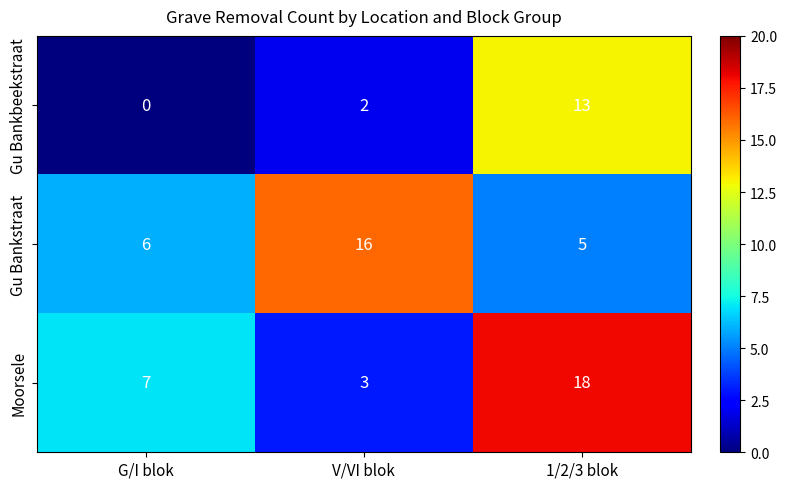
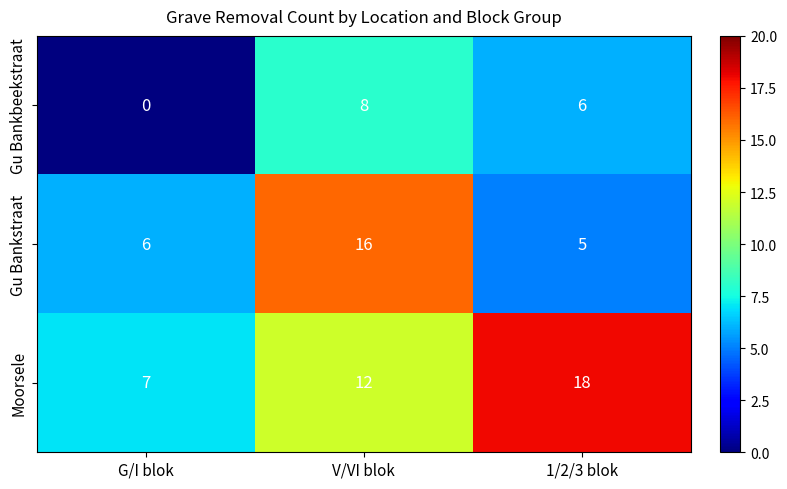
  {
    "Gu Bankbeekstraat": {
      "G/I blok": 0,
-     "V/VI blok": 2,
-     "1/2/3 blok": 13
+     "V/VI blok": 8,
+     "1/2/3 blok": 6
    },
    "Gu Bankstraat": {
      "G/I blok": 6,
      "V/VI blok": 16,
      "1/2/3 blok": 5
    },
    "Moorsele": {
      "G/I blok": 7,
-     "V/VI blok": 3,
+     "V/VI blok": 12,
      "1/2/3 blok": 18
    }
  }
